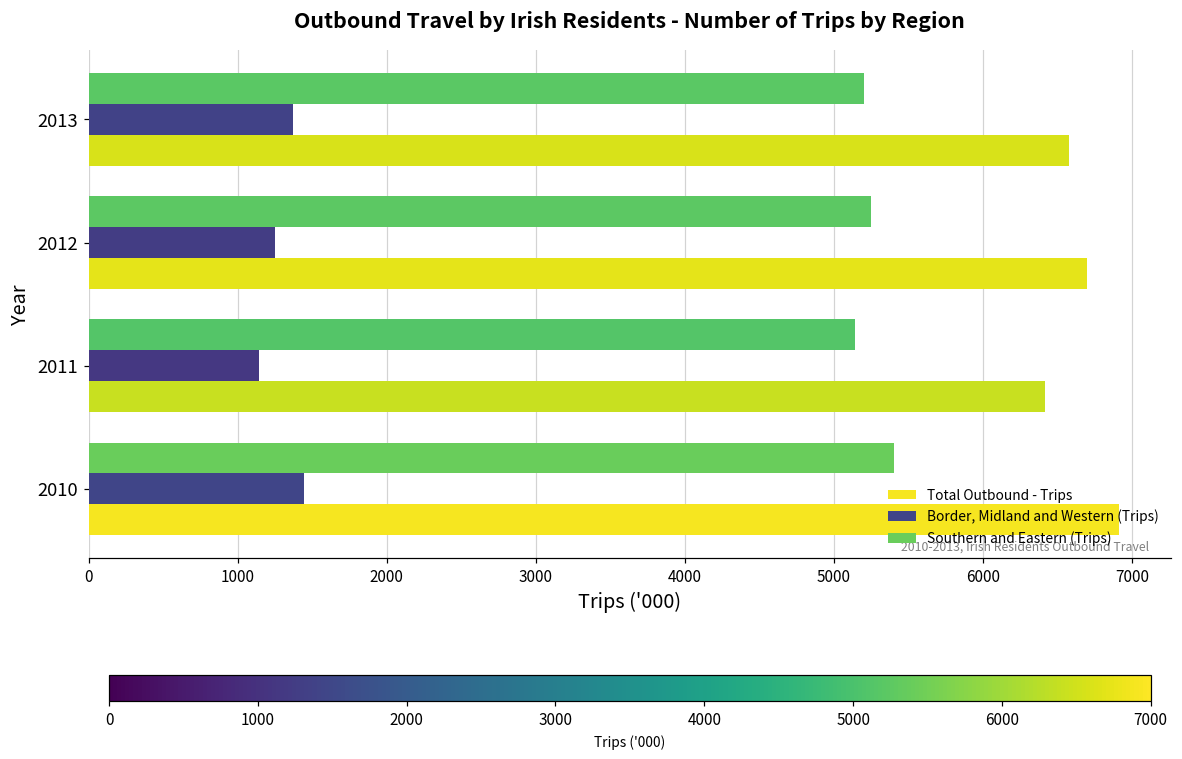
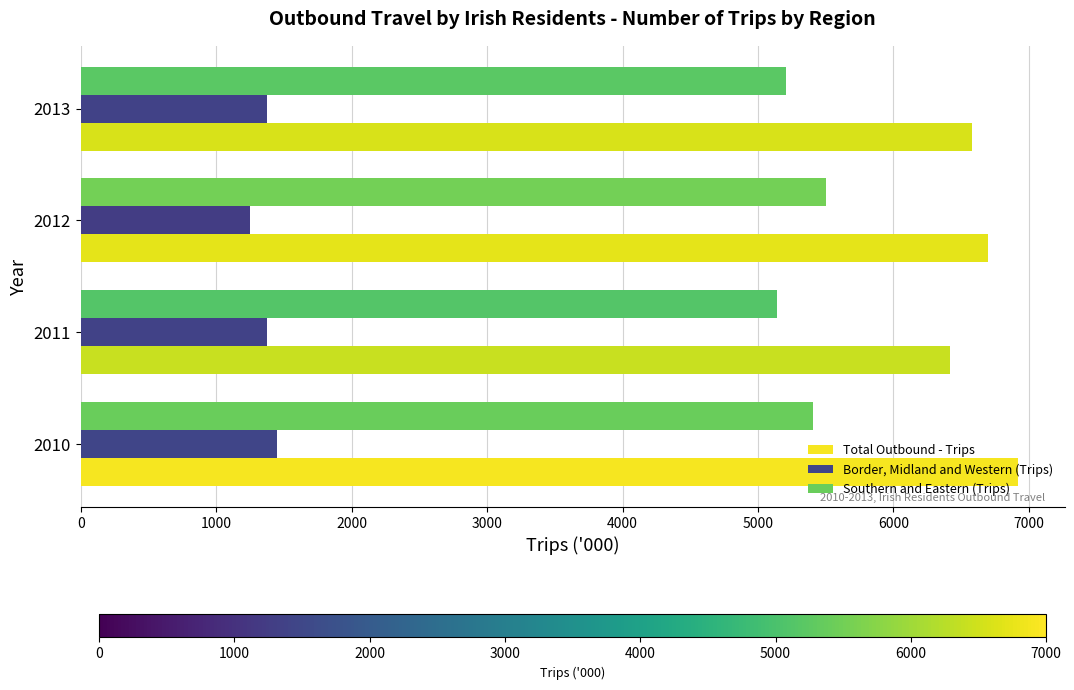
  {
    "Total Outbound - Trips": {
      "2013": 6580,
      "2012": 6700,
      "2011": 6420
    },
    "Border, Midland and Western (Trips)": {
      "2013": 1370,
      "2012": 1250,
-     "2011": 1140,
+     "2011": 1370,
      "2010": 1450
    },
    "Southern and Eastern (Trips)": {
      "2013": 5200,
-     "2012": 5250,
+     "2012": 5500,
      "2011": 5140,
      "2010": 5400
    }
  }
